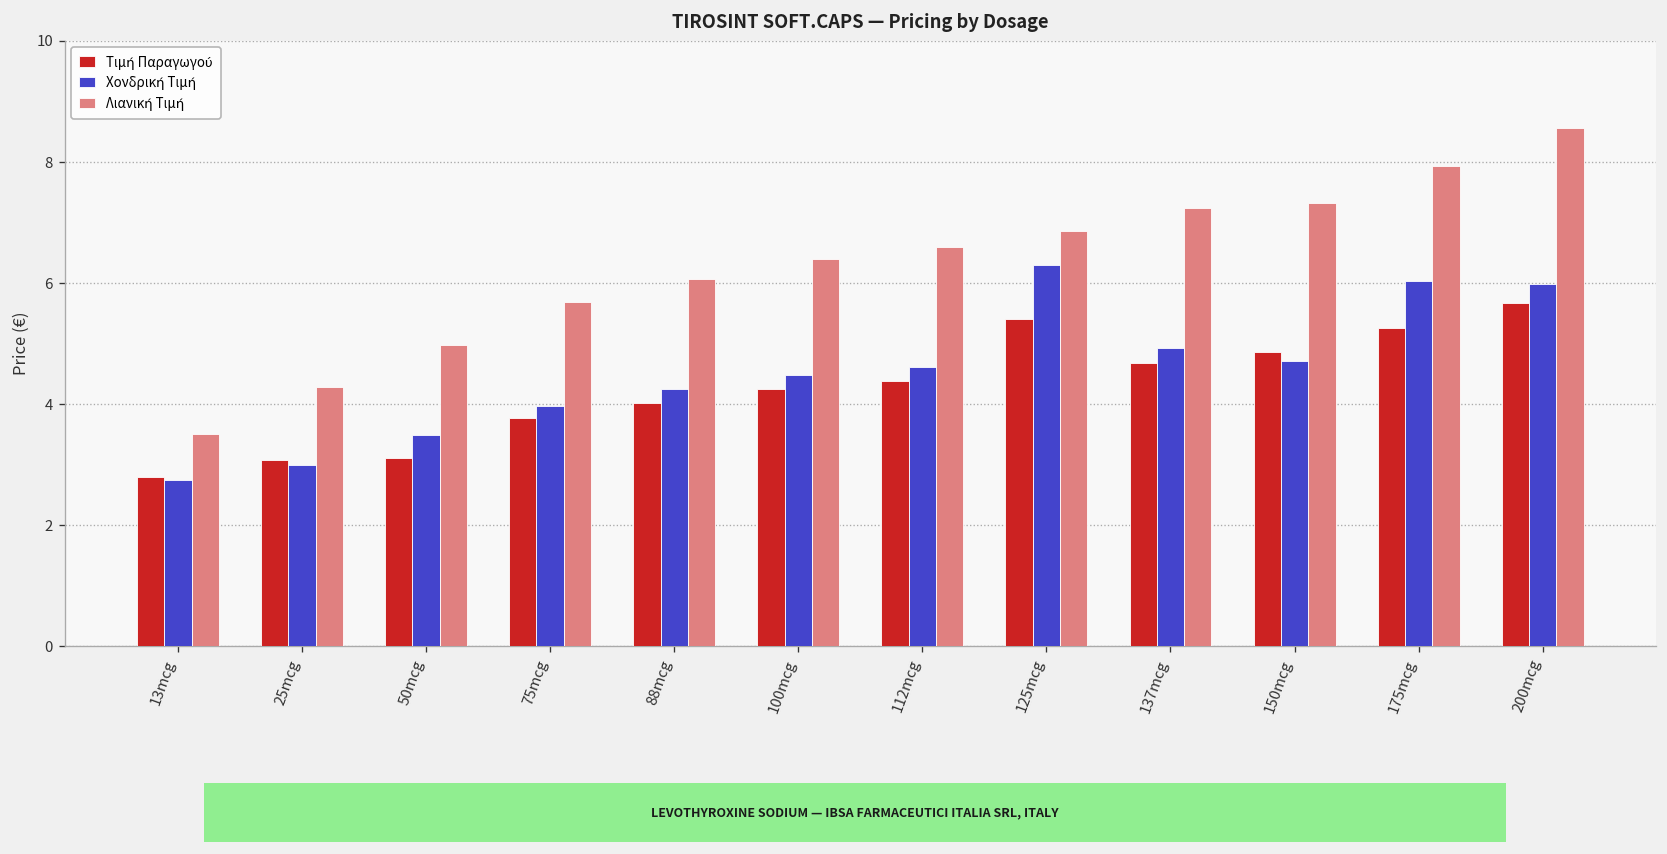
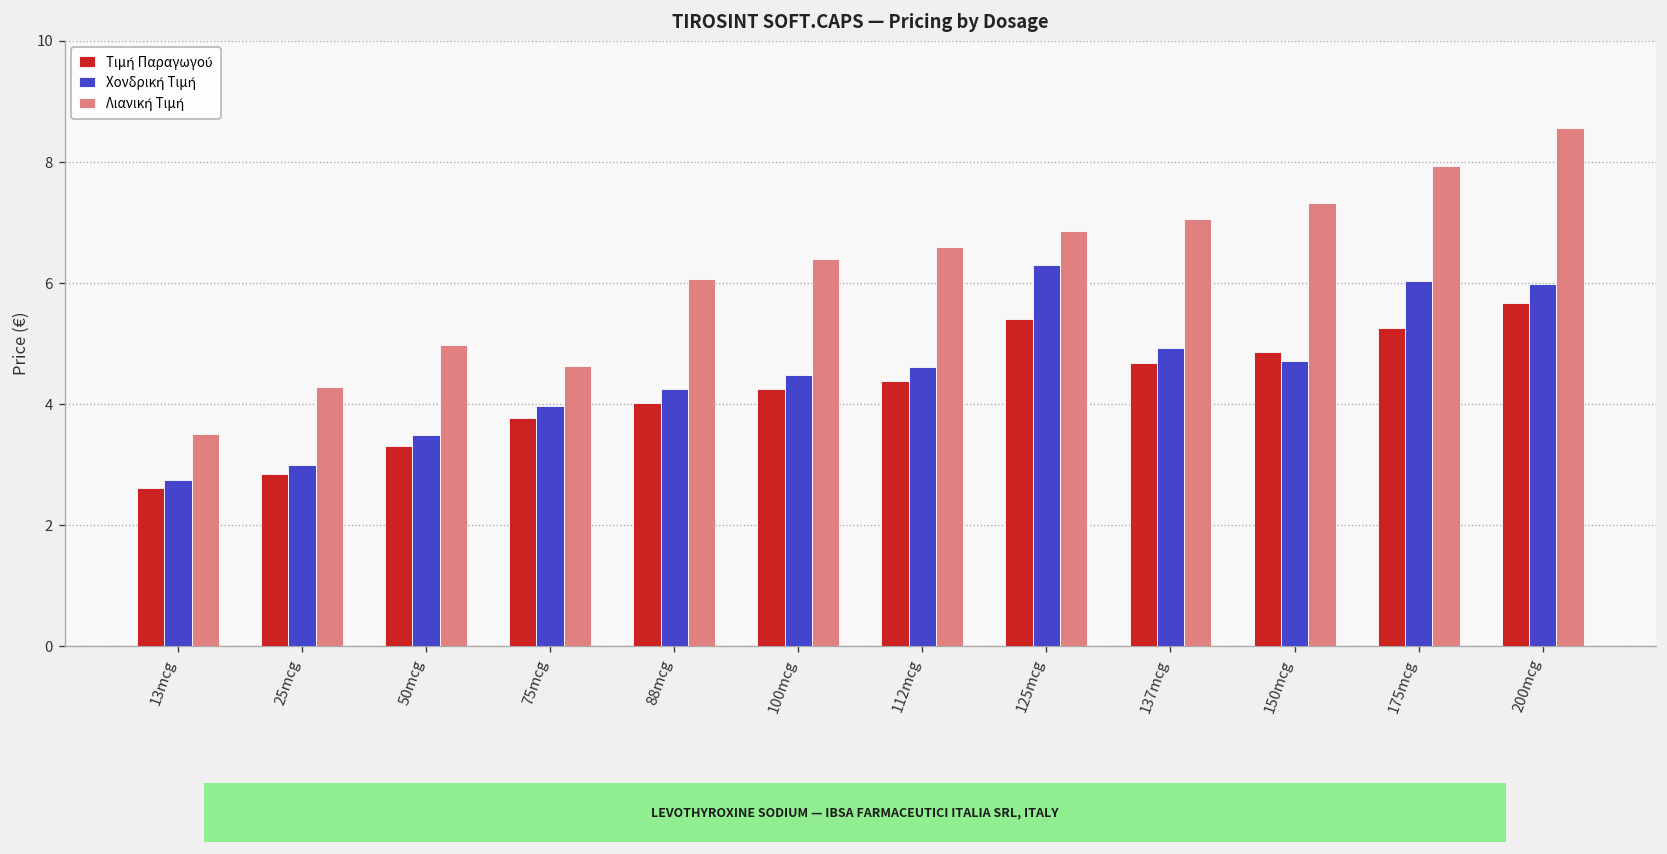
  {
    "Τιμή Παραγωγού": {
-     "13mcg": 2.8,
-     "25mcg": 3.1,
-     "50mcg": 3.1,
+     "13mcg": 2.6,
+     "25mcg": 2.8,
+     "50mcg": 3.3,
      "75mcg": 3.8,
      "88mcg": 4.0,
      "100mcg": 4.2,
      "112mcg": 4.4,
      "125mcg": 5.4,
      "137mcg": 4.7,
      "150mcg": 4.9,
      "175mcg": 5.3,
      "200mcg": 5.7
    },
    "Χονδρική Τιμή": {
      "13mcg": 2.8,
      "25mcg": 3.0,
      "50mcg": 3.5,
      "75mcg": 4.0,
      "88mcg": 4.2,
      "100mcg": 4.5,
      "112mcg": 4.6,
      "125mcg": 6.3,
      "137mcg": 4.9,
      "150mcg": 4.7,
      "175mcg": 6.0,
      "200mcg": 6.0
    },
    "Λιανική Τιμή": {
      "13mcg": 3.5,
      "25mcg": 4.3,
      "50mcg": 5.0,
-     "75mcg": 5.7,
+     "75mcg": 4.6,
      "88mcg": 6.1,
      "100mcg": 6.4,
      "112mcg": 6.6,
      "125mcg": 6.9,
-     "137mcg": 7.2,
+     "137mcg": 7.1,
      "150mcg": 7.3,
      "175mcg": 7.9,
      "200mcg": 8.6
    }
  }
